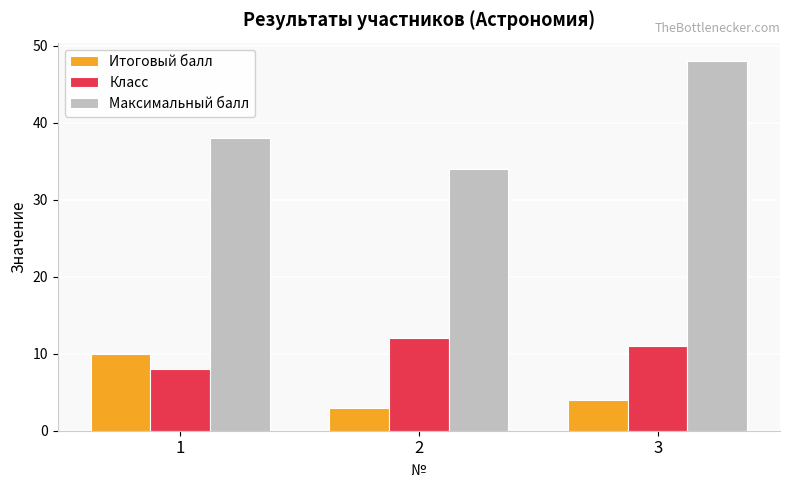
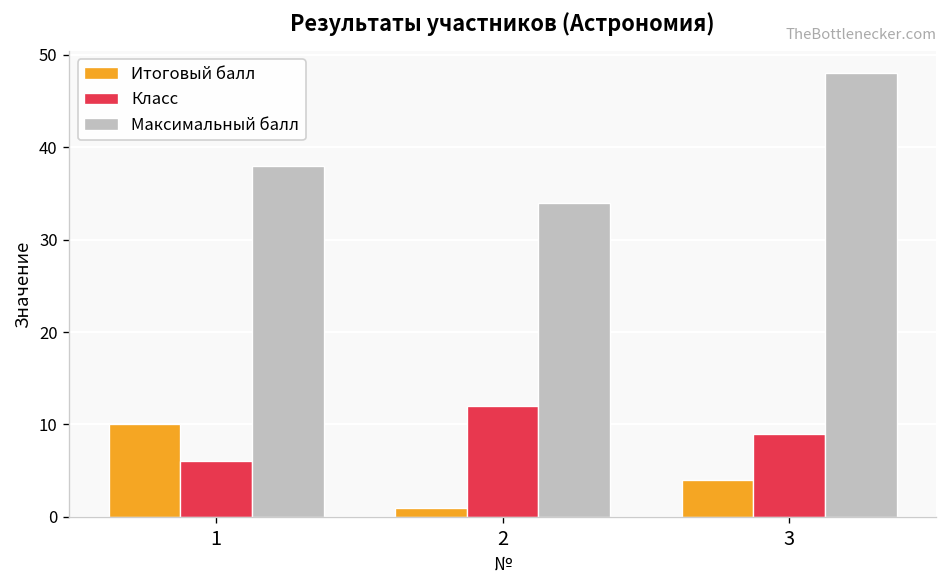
  {
    "Итоговый балл": {
      "1": 10,
-     "2": 3,
+     "2": 1,
      "3": 4
    },
    "Класс": {
-     "1": 8,
+     "1": 6,
      "2": 12,
-     "3": 11
+     "3": 9
    },
    "Максимальный балл": {
      "1": 38,
      "2": 34,
      "3": 48
    }
  }
